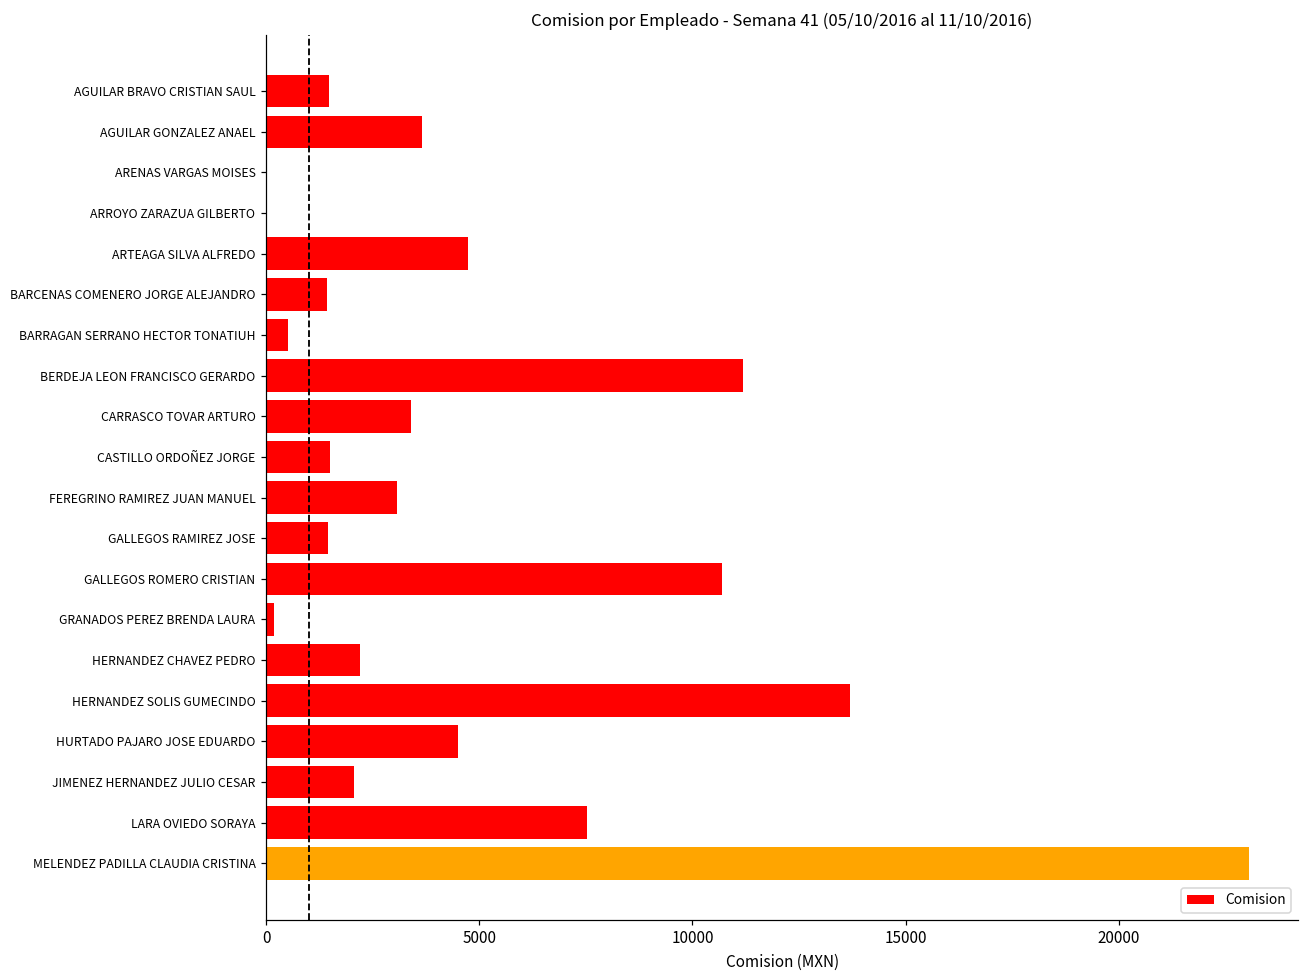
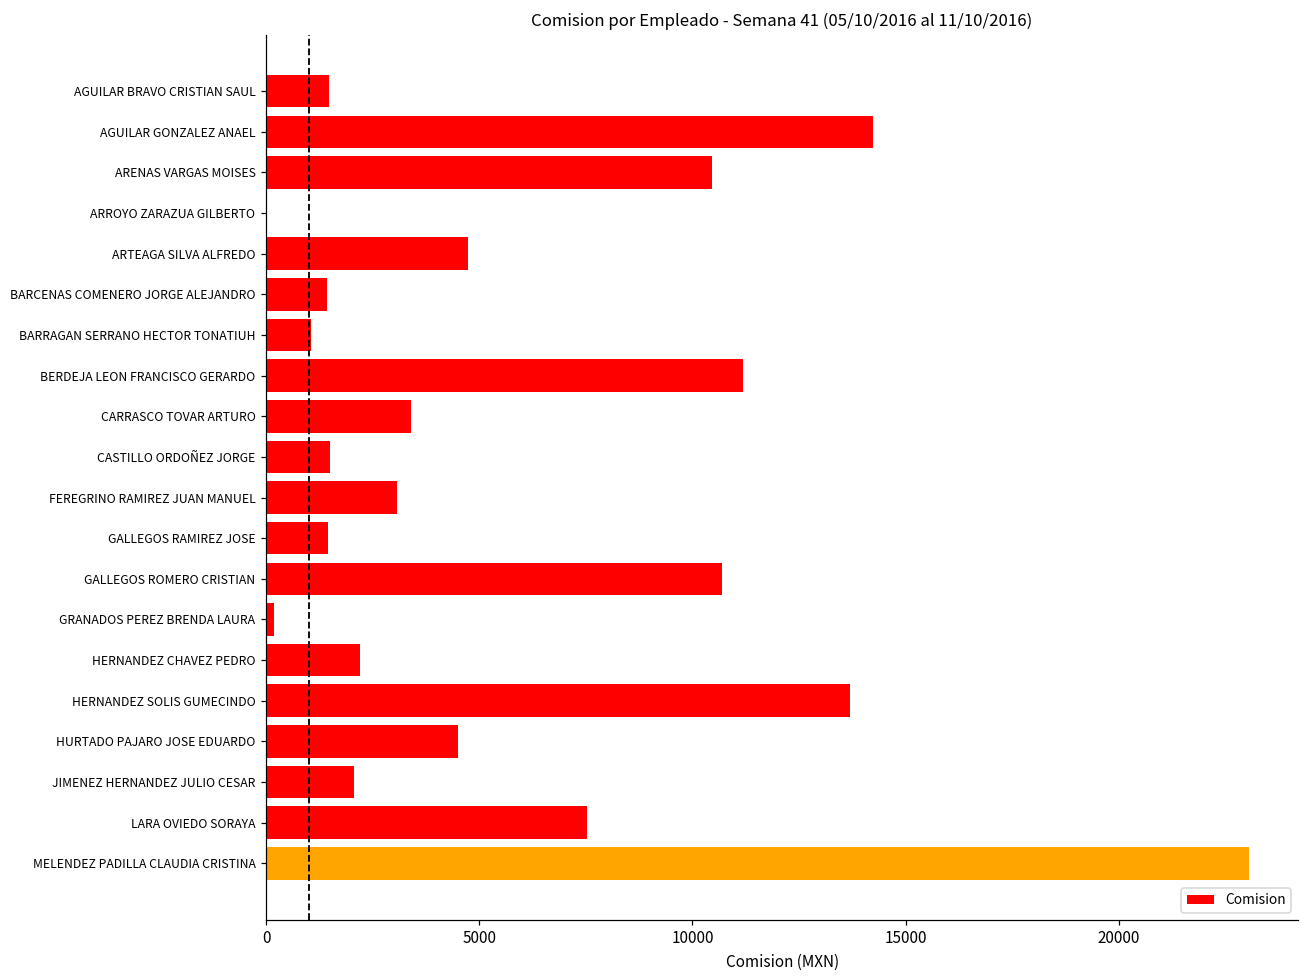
  {
    "AGUILAR BRAVO CRISTIAN SAUL": 1500,
-   "AGUILAR GONZALEZ ANAEL": 3700,
-   "ARENAS VARGAS MOISES": 0,
+   "AGUILAR GONZALEZ ANAEL": 14200,
+   "ARENAS VARGAS MOISES": 10500,
    "ARROYO ZARAZUA GILBERTO": 0,
    "ARTEAGA SILVA ALFREDO": 4700,
    "BARCENAS COMENERO JORGE ALEJANDRO": 1400,
-   "BARRAGAN SERRANO HECTOR TONATIUH": 500,
+   "BARRAGAN SERRANO HECTOR TONATIUH": 1100,
    "BERDEJA LEON FRANCISCO GERARDO": 11200,
    "CARRASCO TOVAR ARTURO": 3400,
    "CASTILLO ORDOÑEZ JORGE": 1500,
    "FEREGRINO RAMIREZ JUAN MANUEL": 3100,
    "GALLEGOS RAMIREZ JOSE": 1500,
    "GALLEGOS ROMERO CRISTIAN": 10700,
    "GRANADOS PEREZ BRENDA LAURA": 200,
    "HERNANDEZ CHAVEZ PEDRO": 2200,
    "HERNANDEZ SOLIS GUMECINDO": 13700,
    "HURTADO PAJARO JOSE EDUARDO": 4500,
    "JIMENEZ HERNANDEZ JULIO CESAR": 2100,
    "LARA OVIEDO SORAYA": 7500,
    "MELENDEZ PADILLA CLAUDIA CRISTINA": 23100
  }
